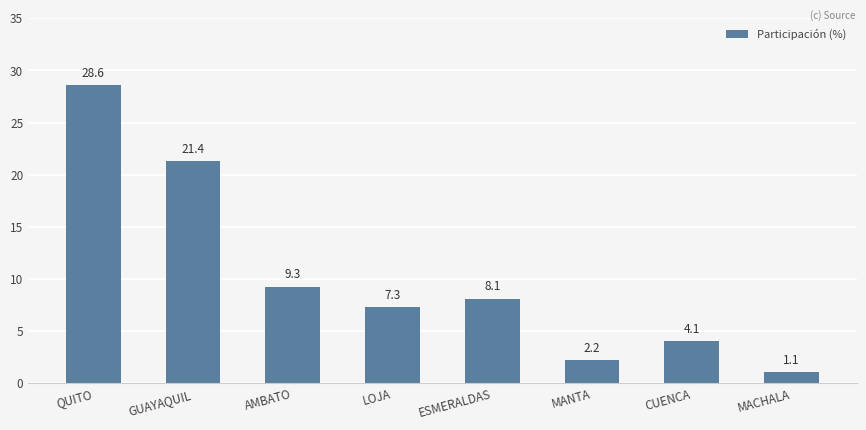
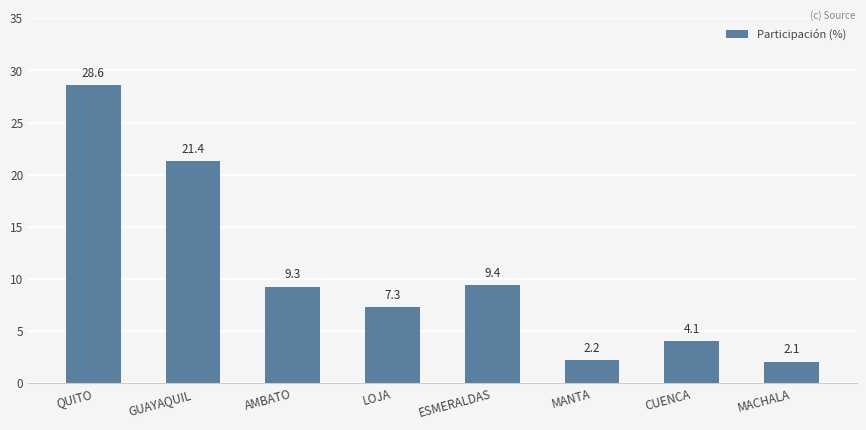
  {
    "QUITO": 28.6,
    "GUAYAQUIL": 21.4,
    "AMBATO": 9.3,
    "LOJA": 7.3,
-   "ESMERALDAS": 8.1,
+   "ESMERALDAS": 9.4,
    "MANTA": 2.2,
    "CUENCA": 4.1,
-   "MACHALA": 1.1
+   "MACHALA": 2.1
  }
